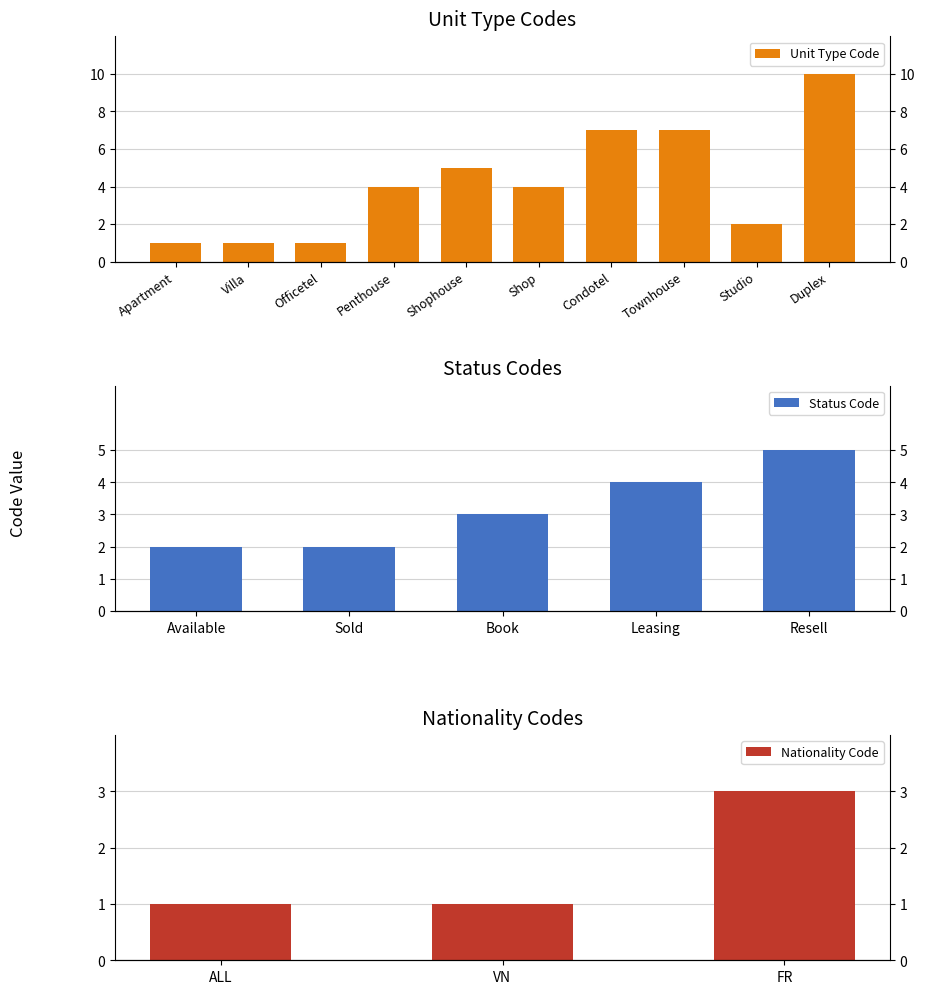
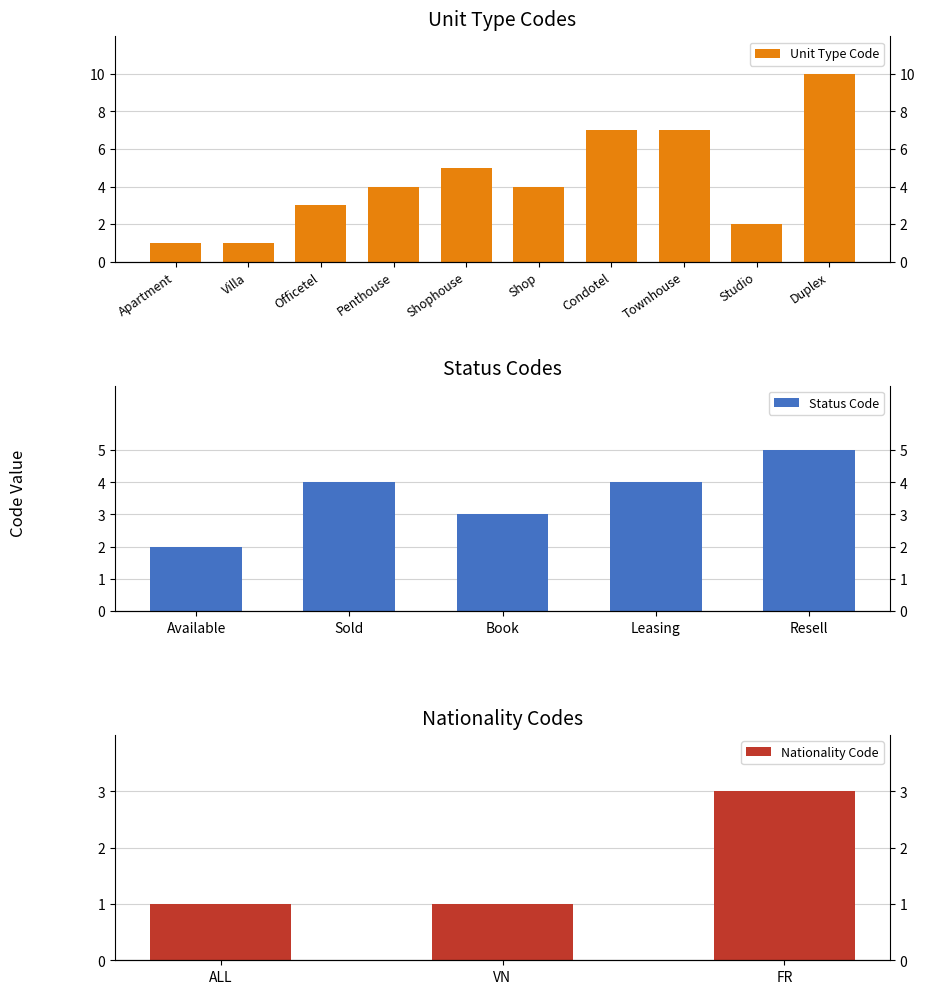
  {
    "Unit Type Codes": {
      "Apartment": 1,
      "Villa": 1,
-     "Officetel": 1,
+     "Officetel": 3,
      "Penthouse": 4,
      "Shophouse": 5,
      "Shop": 4,
      "Condotel": 7,
      "Townhouse": 7,
      "Studio": 2,
      "Duplex": 10
    },
    "Status Codes": {
      "Available": 2,
-     "Sold": 2,
+     "Sold": 4,
      "Book": 3,
      "Leasing": 4,
      "Resell": 5
    },
    "Nationality Codes": {
      "ALL": 1.0,
      "VN": 1.0,
      "FR": 3.0
    }
  }
